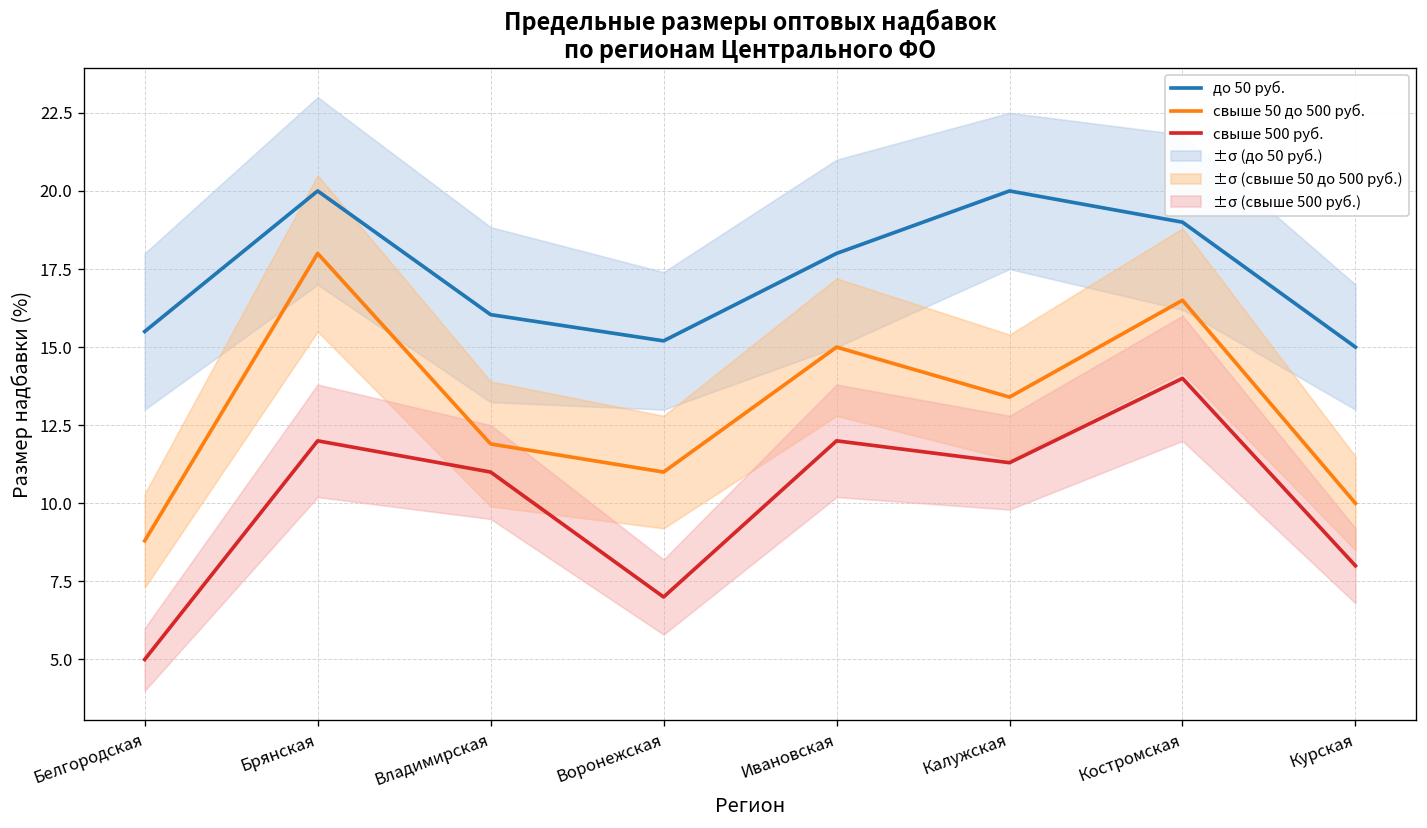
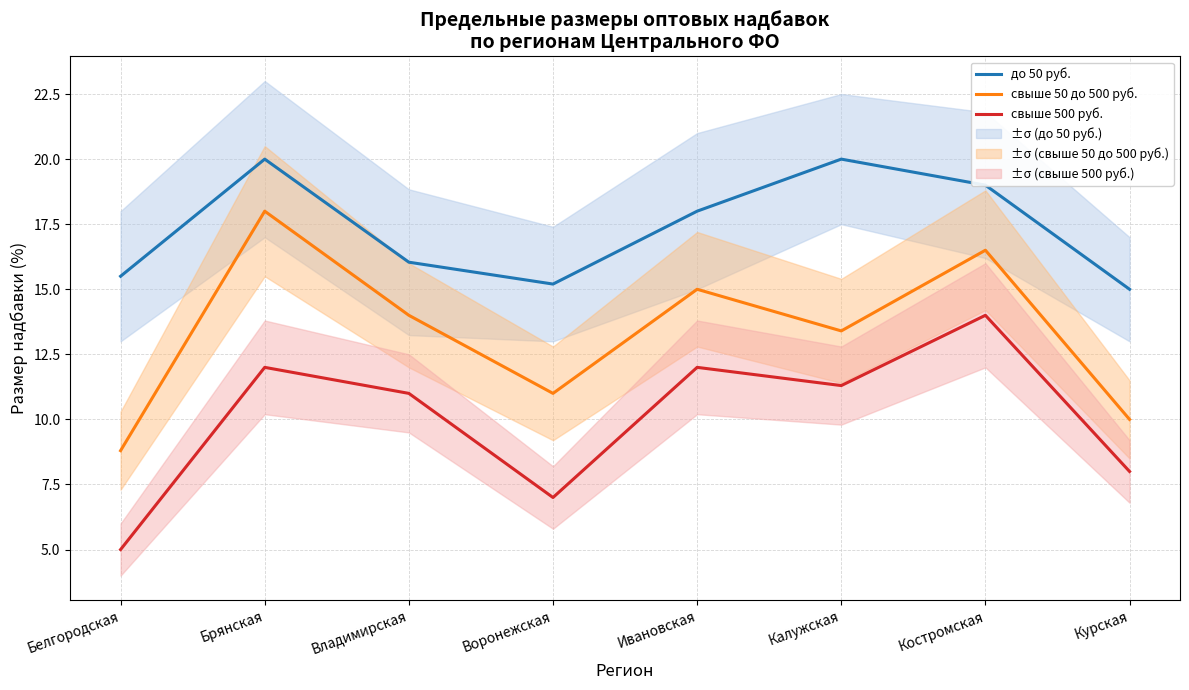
  {
    "до 50 руб.": {
      "Белгородская": 15.5,
      "Брянская": 20.0,
      "Воронежская": 15.2,
      "Ивановская": 18.0,
      "Калужская": 20.0,
      "Курская": 15.0
    },
    "свыше 50 до 500 руб.": {
      "Белгородская": 8.8,
      "Брянская": 18.0,
-     "Владимирская": 11.9,
+     "Владимирская": 14.0,
      "Воронежская": 11.0,
      "Ивановская": 15.0,
      "Калужская": 13.4,
      "Костромская": 16.5,
      "Курская": 10.0
    },
    "свыше 500 руб.": {
      "Белгородская": 5.0,
      "Брянская": 12.0,
      "Владимирская": 11.0,
      "Воронежская": 7.0,
      "Ивановская": 12.0,
      "Калужская": 11.3,
      "Костромская": 14.0,
      "Курская": 8.0
    }
  }
